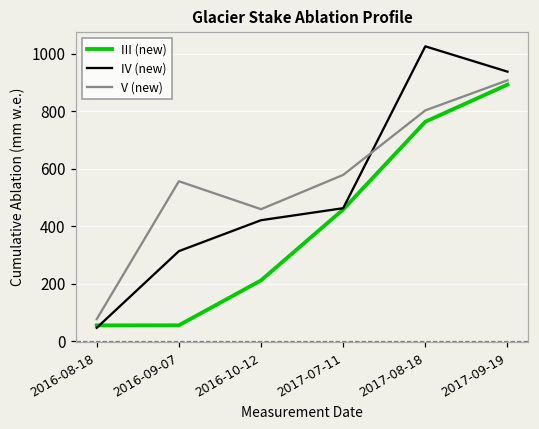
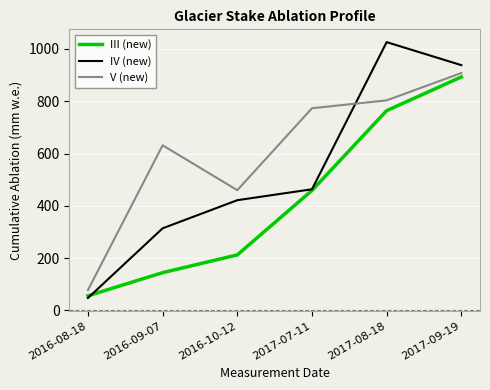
  {
    "III (new)": {
-     "2016-09-07": 60,
+     "2016-09-07": 140,
      "2016-10-12": 210,
      "2017-08-18": 760,
      "2017-09-19": 890
    },
    "IV (new)": {
      "2016-09-07": 310,
      "2016-10-12": 420,
      "2017-08-18": 1030,
      "2017-09-19": 940
    },
    "V (new)": {
      "2016-08-18": 80,
-     "2016-09-07": 560,
+     "2016-09-07": 630,
      "2016-10-12": 460,
-     "2017-07-11": 580,
+     "2017-07-11": 770,
      "2017-08-18": 800,
      "2017-09-19": 910
    }
  }
